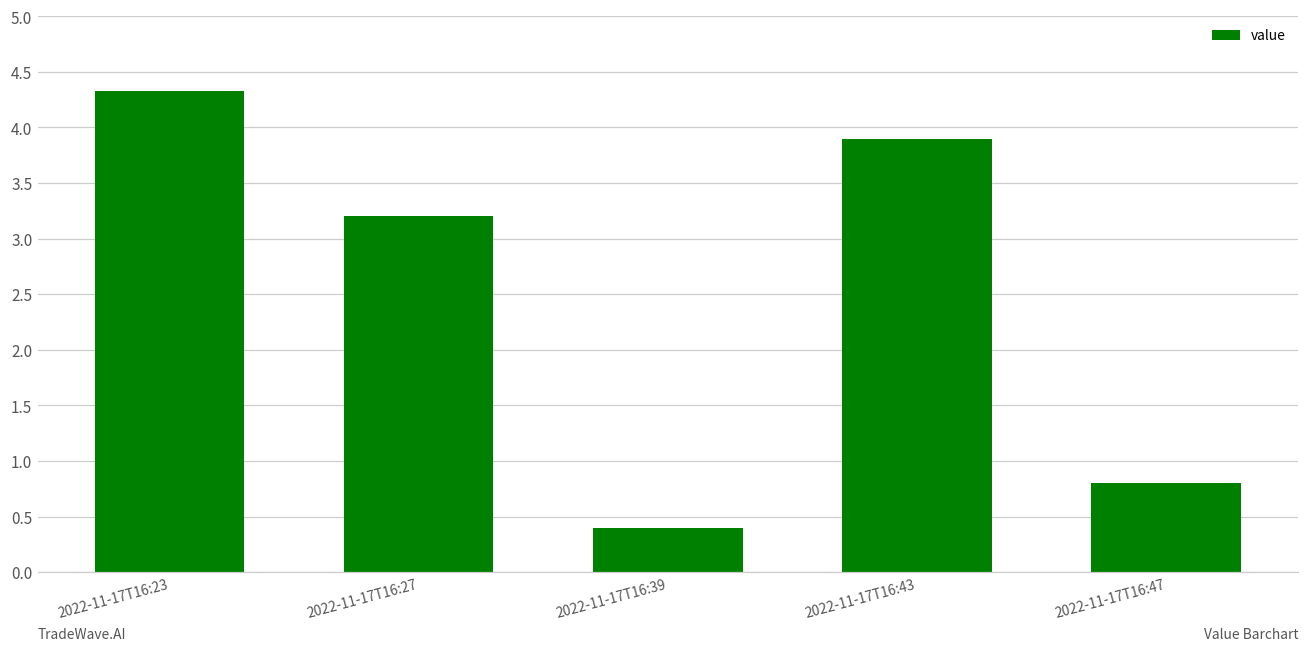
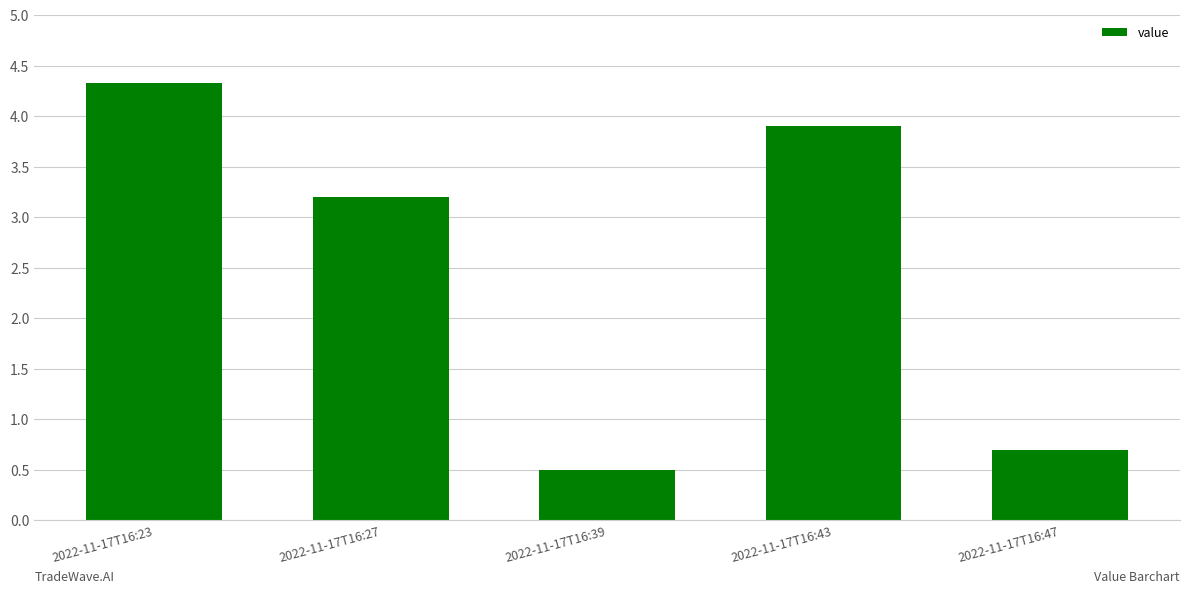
  {
    "2022-11-17T16:23": 4.33,
    "2022-11-17T16:27": 3.2,
-   "2022-11-17T16:39": 0.4,
+   "2022-11-17T16:39": 0.5,
    "2022-11-17T16:43": 3.9,
-   "2022-11-17T16:47": 0.8
+   "2022-11-17T16:47": 0.7
  }
